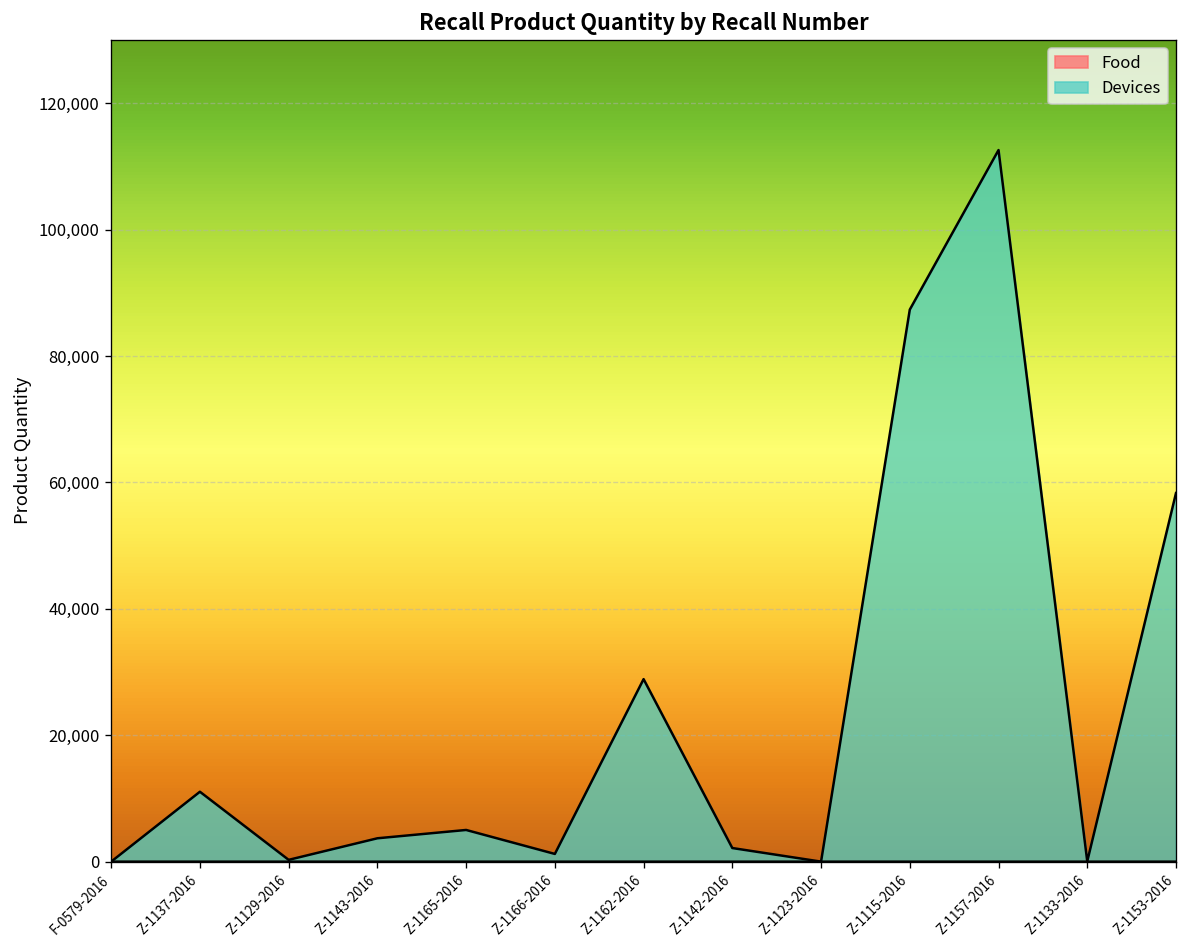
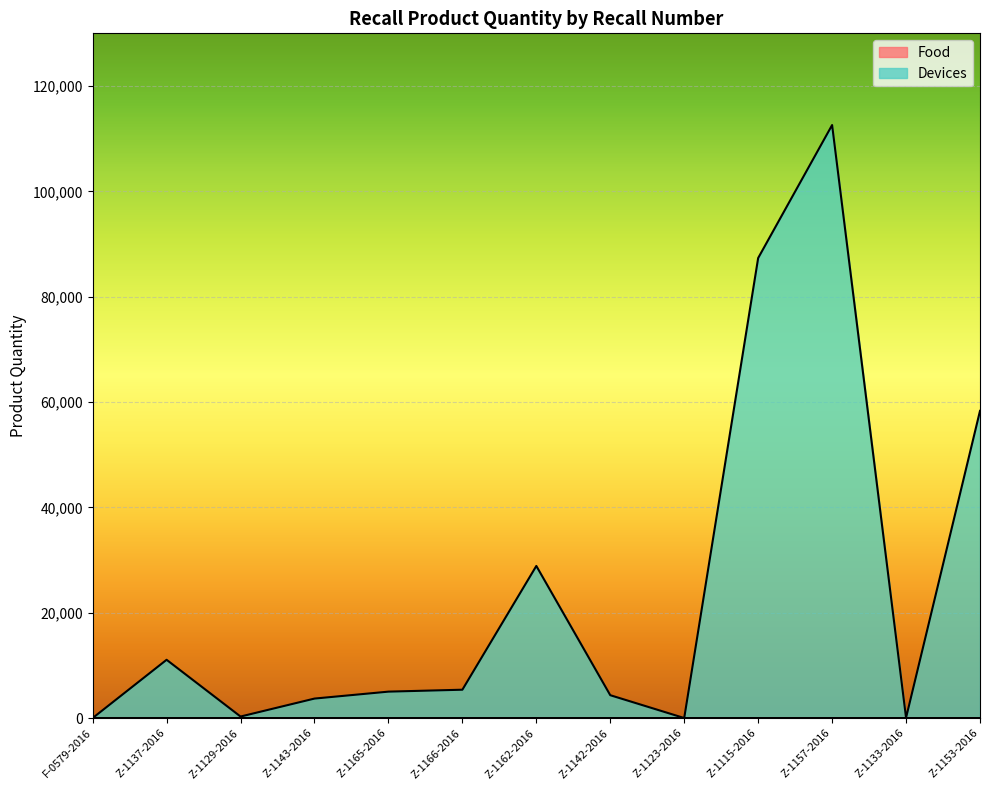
  {
    "Food": {
      "Z-1137-2016": "0",
      "Z-1143-2016": "0",
      "Z-1165-2016": "0",
      "Z-1166-2016": "0",
      "Z-1162-2016": "0",
      "Z-1142-2016": "0",
      "Z-1115-2016": "0",
      "Z-1157-2016": "0",
      "Z-1153-2016": "0"
    },
    "Devices": {
      "Z-1137-2016": "11,000",
      "Z-1143-2016": "4,000",
      "Z-1165-2016": "5,000",
-     "Z-1166-2016": "1,000",
+     "Z-1166-2016": "5,000",
      "Z-1162-2016": "29,000",
-     "Z-1142-2016": "2,000",
+     "Z-1142-2016": "4,000",
      "Z-1115-2016": "87,000",
      "Z-1157-2016": "113,000",
      "Z-1153-2016": "58,000"
    }
  }
